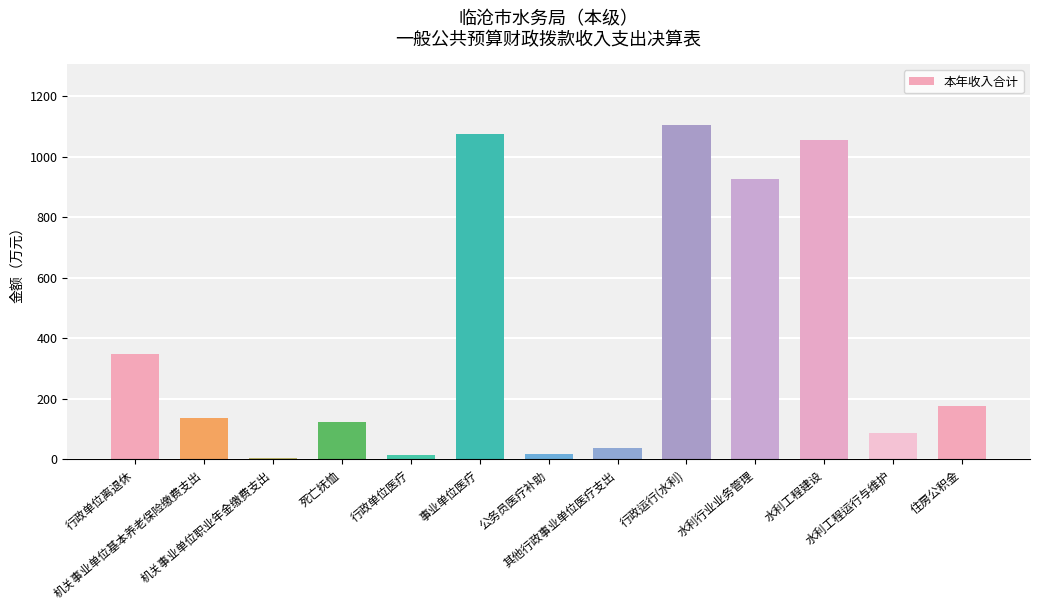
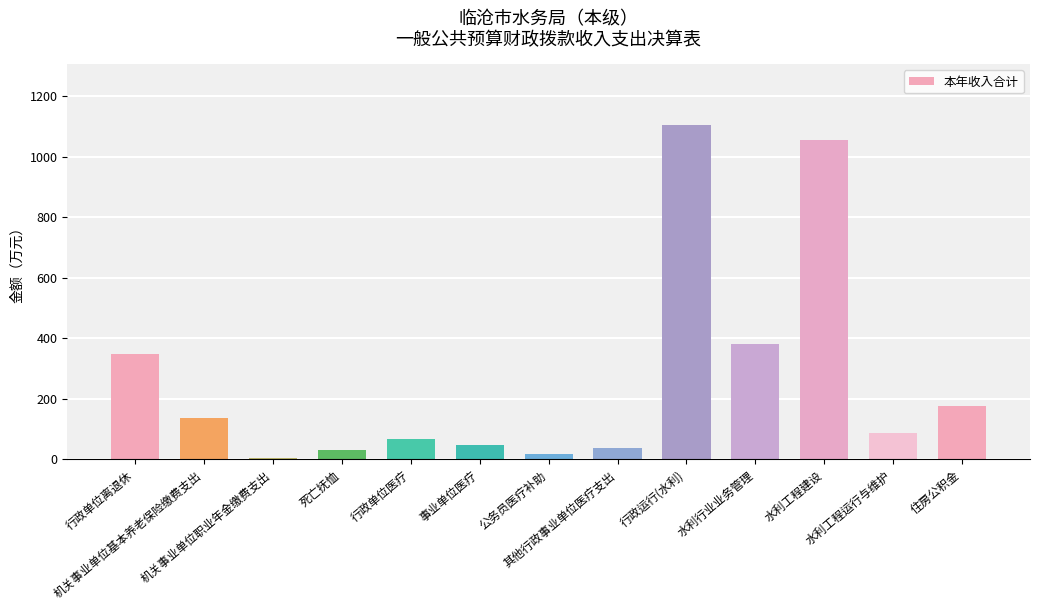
  {
    "行政单位离退休": 350,
    "机关事业单位基本养老保险缴费支出": 140,
-   "死亡抚恤": 120,
-   "行政单位医疗": 10,
-   "事业单位医疗": 1070,
+   "死亡抚恤": 30,
+   "行政单位医疗": 70,
+   "事业单位医疗": 50,
    "公务员医疗补助": 20,
    "其他行政事业单位医疗支出": 40,
    "行政运行(水利)": 1110,
-   "水利行业业务管理": 930,
+   "水利行业业务管理": 380,
    "水利工程建设": 1060,
    "水利工程运行与维护": 90,
    "住房公积金": 180
  }
